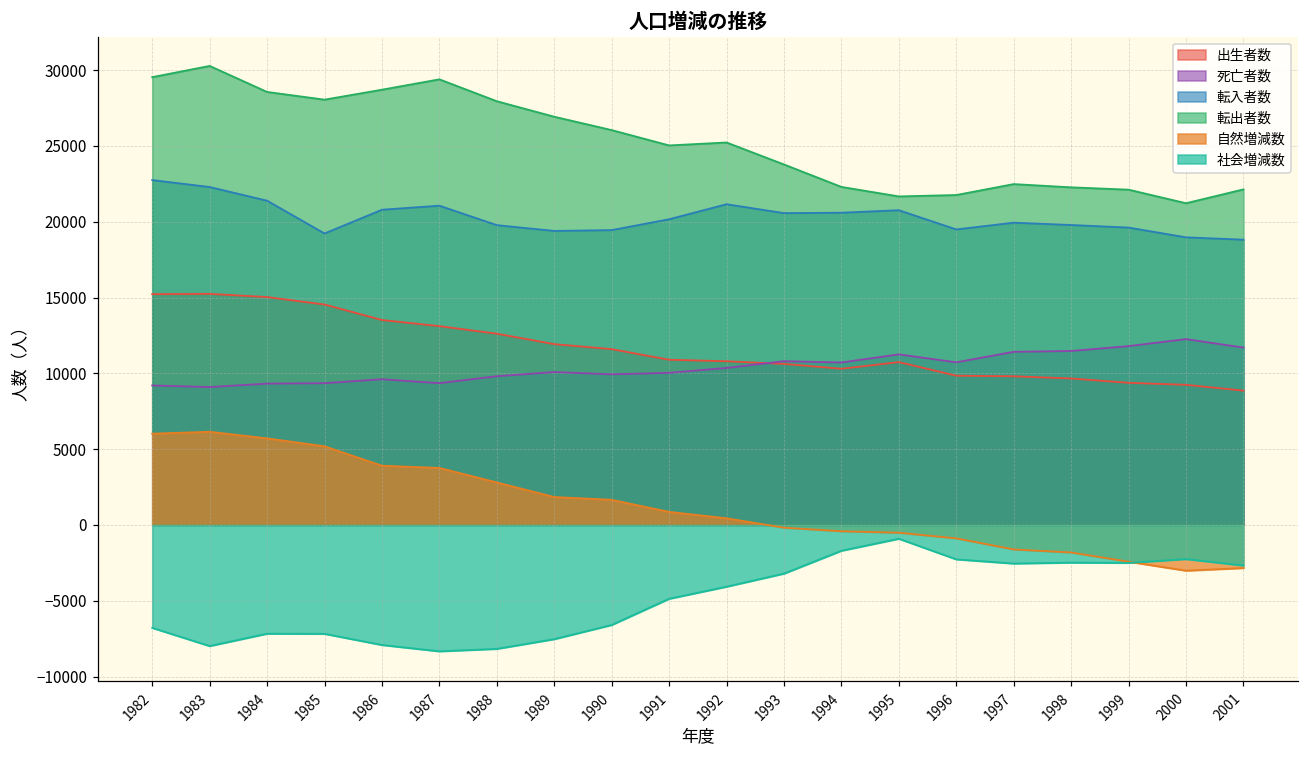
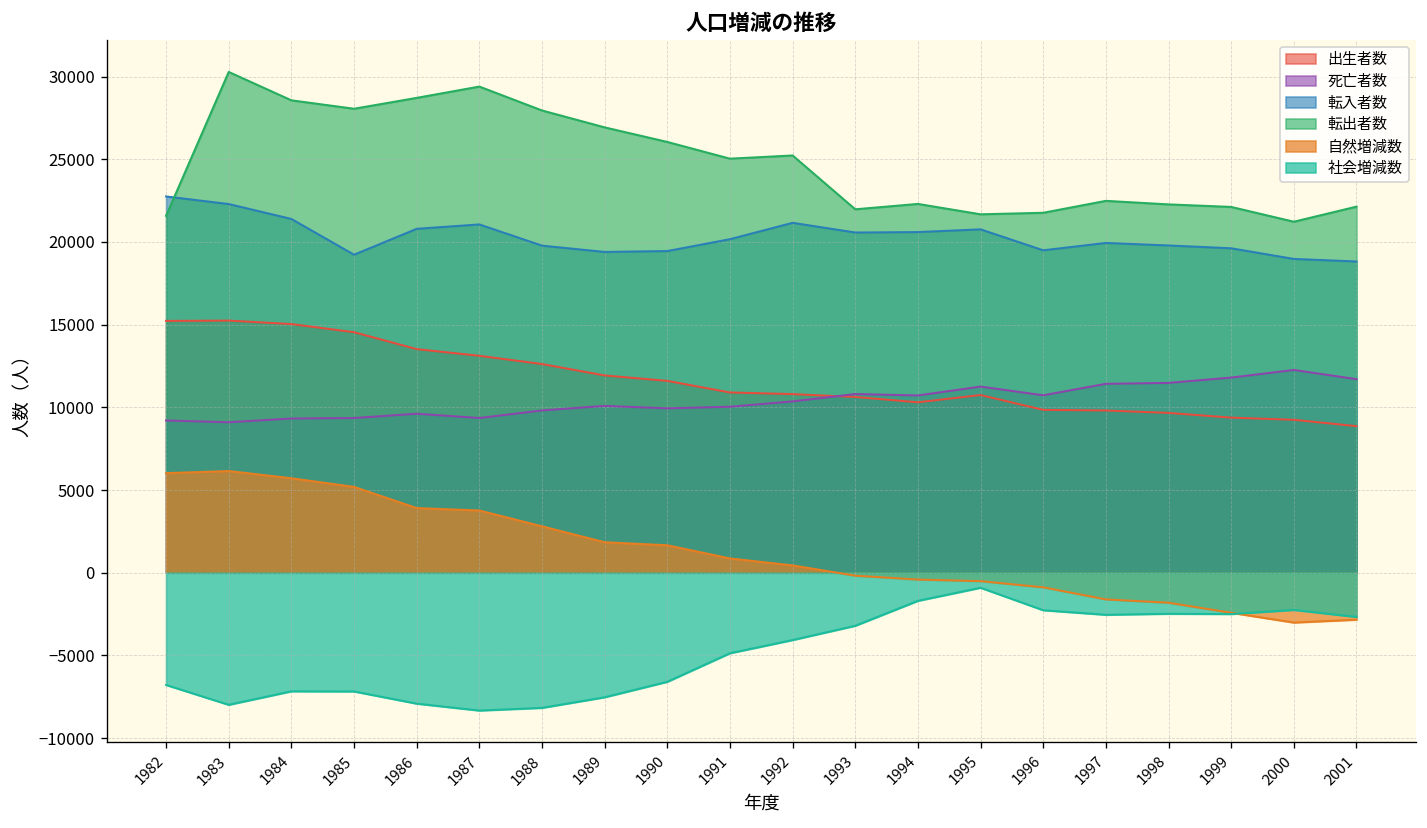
  {
    "死亡者数": {
      "1982": 9200,
      "1983": 9100,
      "1984": 9300,
      "1985": 9400,
      "1986": 9600,
      "1987": 9400,
      "1988": 9800,
      "1989": 10100,
      "1990": 9900,
      "1991": 10000,
      "1992": 10400,
      "1994": 10700,
      "1995": 11300,
      "1996": 10700,
      "1997": 11400,
      "1998": 11500,
      "1999": 11800,
      "2000": 12300,
      "2001": 11700
    },
    "転入者数": {
      "1982": 22800,
      "1983": 22300,
      "1984": 21400,
      "1985": 19200,
      "1986": 20800,
      "1987": 21100,
      "1988": 19800,
      "1989": 19400,
      "1990": 19500,
      "1991": 20200,
      "1992": 21200,
      "1993": 20600,
      "1994": 20600,
      "1995": 20800,
      "1996": 19500,
      "1997": 19900,
      "1998": 19800,
      "1999": 19600,
      "2000": 19000,
      "2001": 18800
    },
    "転出者数": {
-     "1982": 29500,
+     "1982": 21600,
      "1983": 30300,
      "1984": 28600,
      "1985": 28100,
      "1986": 28700,
      "1987": 29400,
      "1988": 28000,
      "1989": 26900,
      "1990": 26000,
      "1991": 25000,
      "1992": 25200,
-     "1993": 23800,
+     "1993": 22000,
      "1994": 22300,
      "1995": 21700,
      "1996": 21800,
      "1997": 22500,
      "1998": 22300,
      "1999": 22100,
      "2000": 21200,
      "2001": 22100
    }
  }
